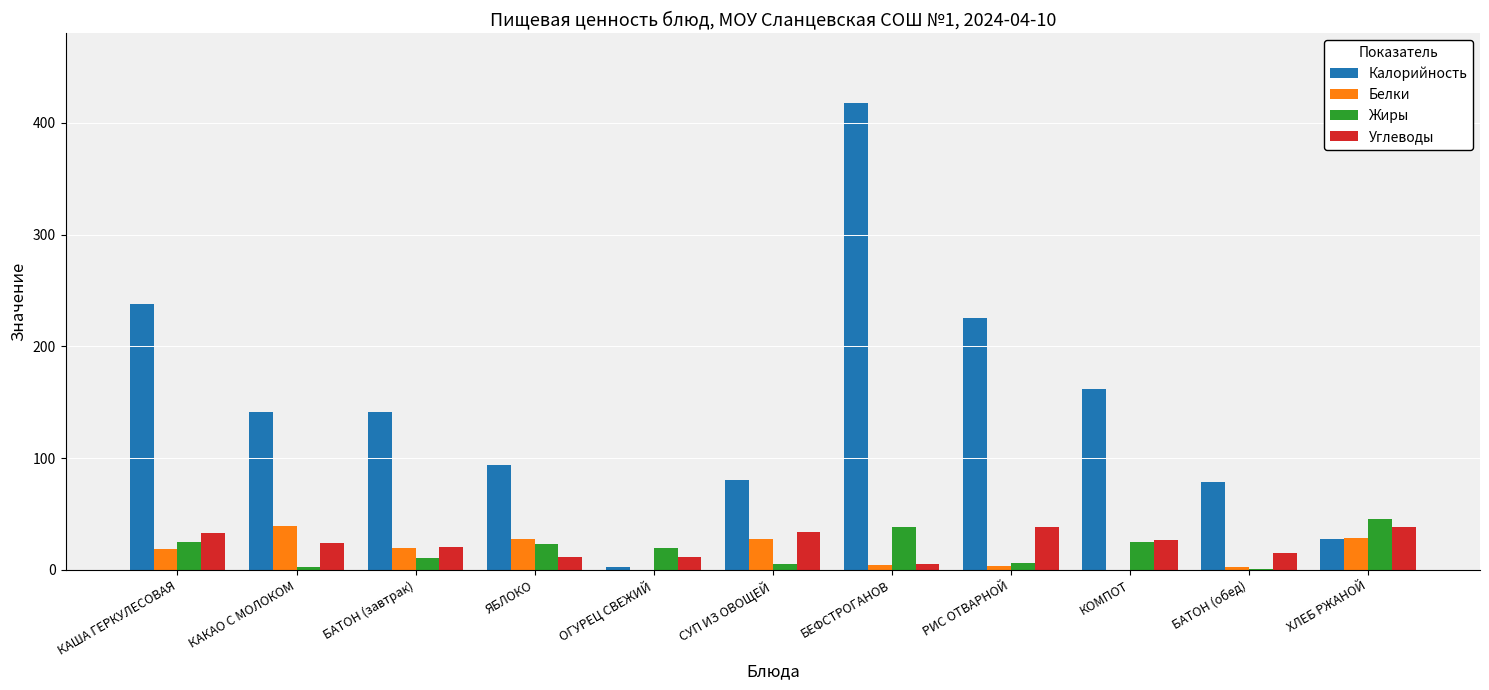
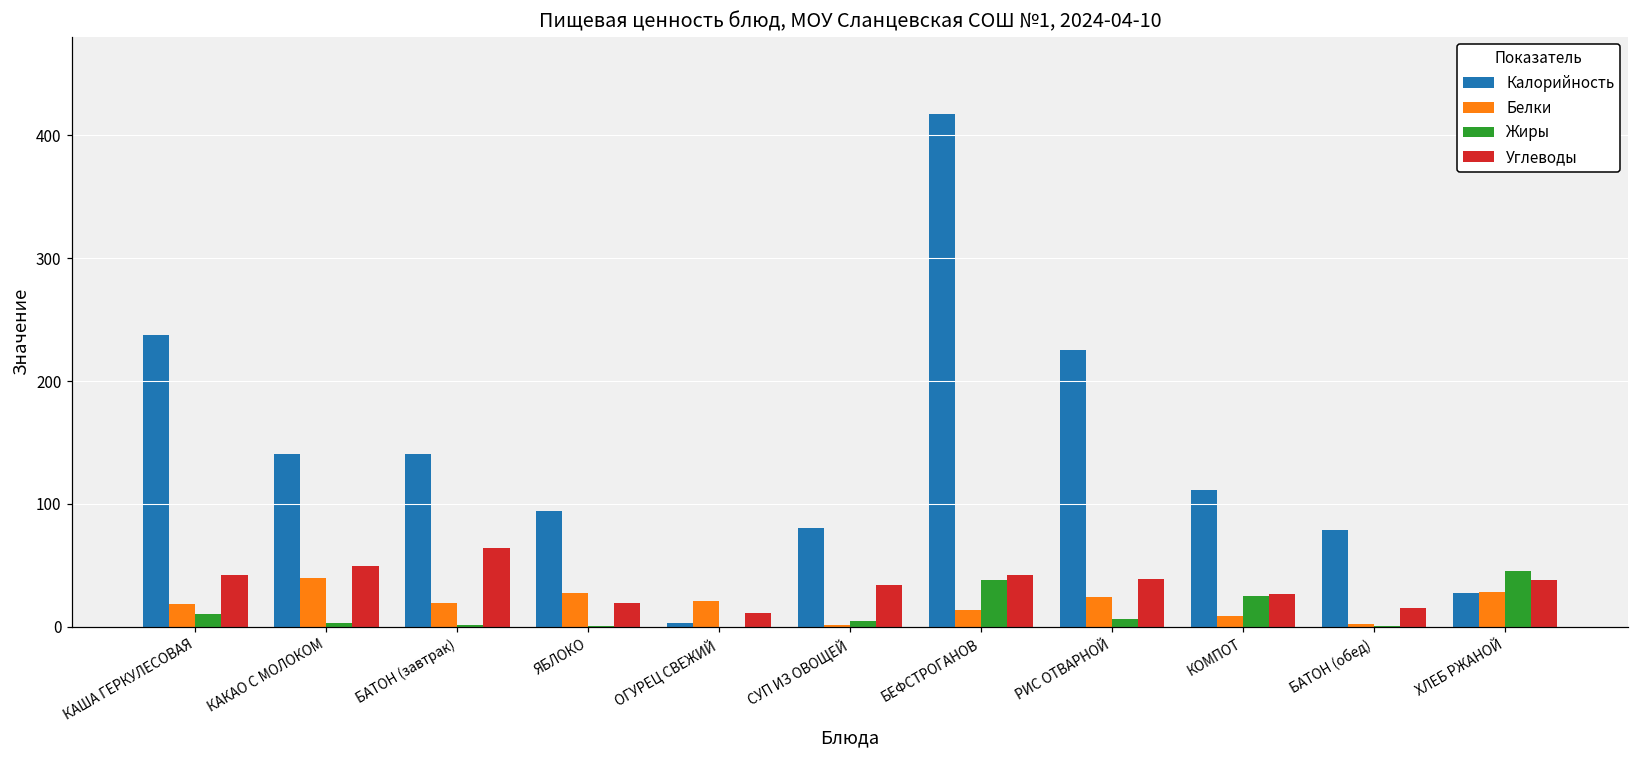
  {
    "Калорийность": {
      "КАША ГЕРКУЛЕСОВАЯ": 238,
      "КАКАО С МОЛОКОМ": 141,
      "БАТОН (завтрак)": 141,
      "ЯБЛОКО": 94,
      "ОГУРЕЦ СВЕЖИЙ": 3,
      "СУП ИЗ ОВОЩЕЙ": 81,
      "БЕФСТРОГАНОВ": 418,
      "РИС ОТВАРНОЙ": 225,
-     "КОМПОТ": 162,
+     "КОМПОТ": 111,
      "БАТОН (обед)": 79,
      "ХЛЕБ РЖАНОЙ": 28
    },
    "Белки": {
      "КАША ГЕРКУЛЕСОВАЯ": 18,
      "КАКАО С МОЛОКОМ": 40,
      "БАТОН (завтрак)": 19,
      "ЯБЛОКО": 27,
-     "ОГУРЕЦ СВЕЖИЙ": 0,
-     "СУП ИЗ ОВОЩЕЙ": 28,
-     "БЕФСТРОГАНОВ": 4,
-     "РИС ОТВАРНОЙ": 4,
-     "КОМПОТ": 0,
+     "ОГУРЕЦ СВЕЖИЙ": 21,
+     "СУП ИЗ ОВОЩЕЙ": 2,
+     "БЕФСТРОГАНОВ": 14,
+     "РИС ОТВАРНОЙ": 24,
+     "КОМПОТ": 9,
      "БАТОН (обед)": 2,
      "ХЛЕБ РЖАНОЙ": 28
    },
    "Жиры": {
-     "КАША ГЕРКУЛЕСОВАЯ": 25,
+     "КАША ГЕРКУЛЕСОВАЯ": 10,
      "КАКАО С МОЛОКОМ": 3,
-     "БАТОН (завтрак)": 10,
-     "ЯБЛОКО": 23,
-     "ОГУРЕЦ СВЕЖИЙ": 20,
+     "БАТОН (завтрак)": 1,
+     "ЯБЛОКО": 1,
+     "ОГУРЕЦ СВЕЖИЙ": 0,
      "СУП ИЗ ОВОЩЕЙ": 5,
      "БЕФСТРОГАНОВ": 38,
      "РИС ОТВАРНОЙ": 6,
      "КОМПОТ": 25,
      "ХЛЕБ РЖАНОЙ": 45
    },
    "Углеводы": {
-     "КАША ГЕРКУЛЕСОВАЯ": 33,
-     "КАКАО С МОЛОКОМ": 24,
-     "БАТОН (завтрак)": 21,
-     "ЯБЛОКО": 11,
+     "КАША ГЕРКУЛЕСОВАЯ": 42,
+     "КАКАО С МОЛОКОМ": 50,
+     "БАТОН (завтрак)": 64,
+     "ЯБЛОКО": 20,
      "ОГУРЕЦ СВЕЖИЙ": 12,
      "СУП ИЗ ОВОЩЕЙ": 34,
-     "БЕФСТРОГАНОВ": 5,
+     "БЕФСТРОГАНОВ": 42,
      "РИС ОТВАРНОЙ": 39,
      "КОМПОТ": 27,
      "БАТОН (обед)": 15,
      "ХЛЕБ РЖАНОЙ": 38
    }
  }
